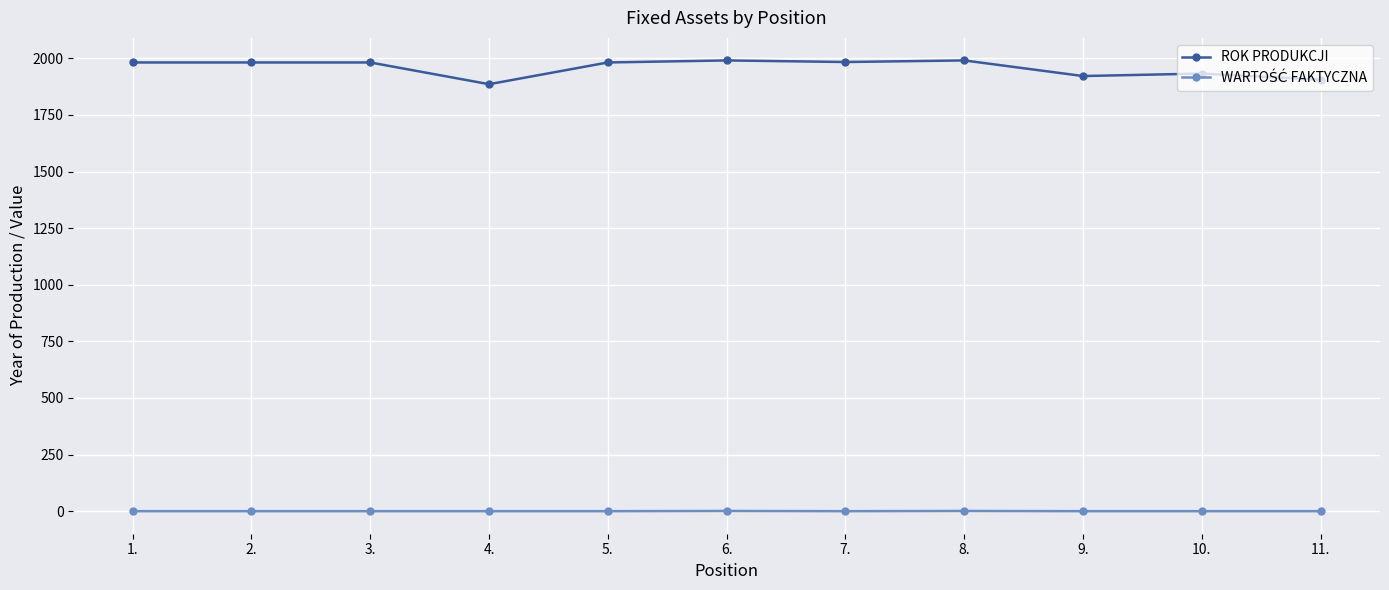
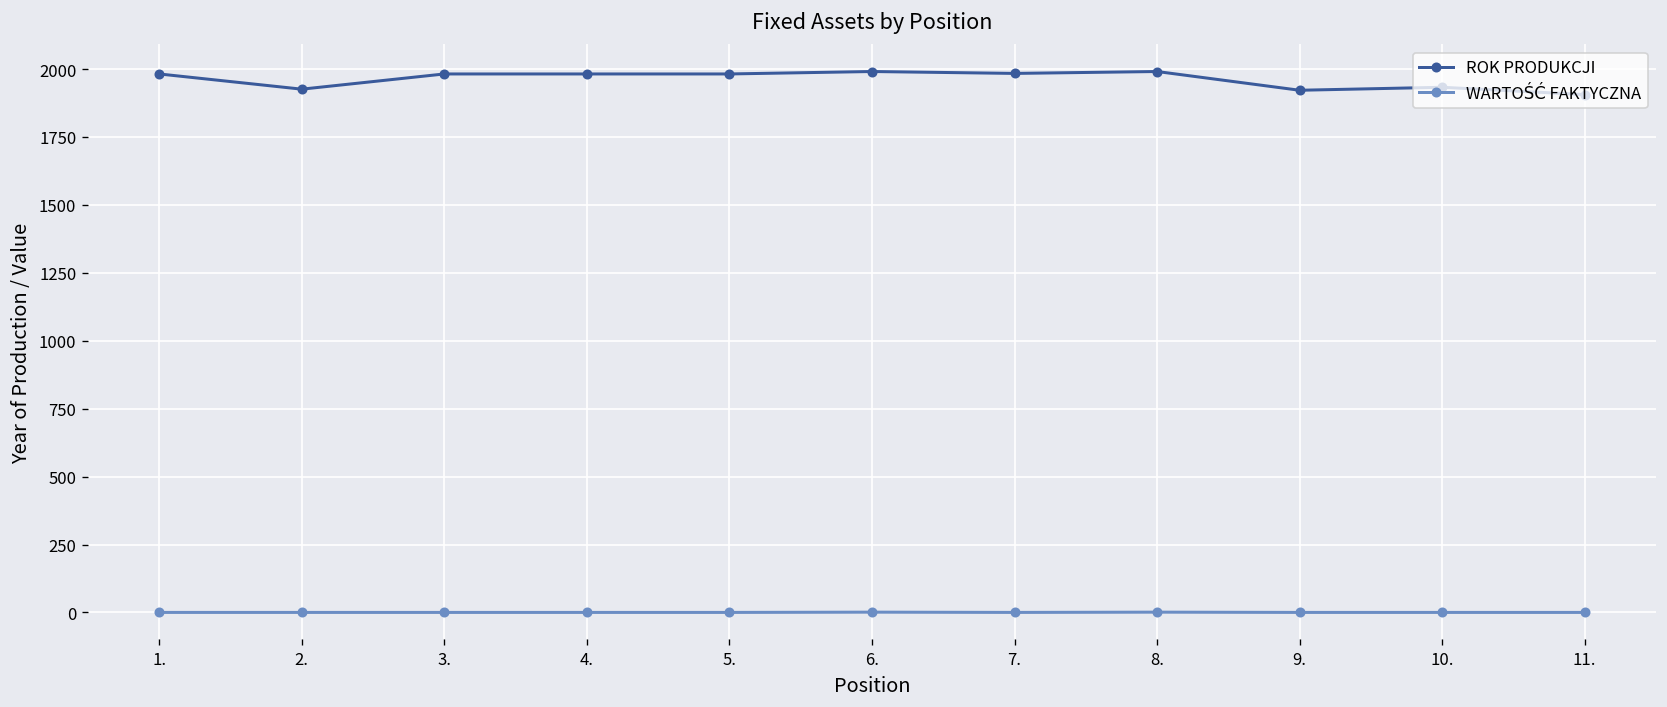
  {
    "ROK PRODUKCJI": {
      "1.": 1980,
-     "2.": 1980,
+     "2.": 1930,
      "3.": 1980,
-     "4.": 1890,
+     "4.": 1980,
      "5.": 1980,
      "6.": 1990,
      "7.": 1980,
      "8.": 1990,
      "9.": 1920
    },
    "WARTOŚĆ FAKTYCZNA": {
      "1.": 0,
      "2.": 0,
      "3.": 0,
      "4.": 0,
      "5.": 0,
      "6.": 0,
      "7.": 0,
      "8.": 0,
      "9.": 0,
      "10.": 0,
      "11.": 0
    }
  }
